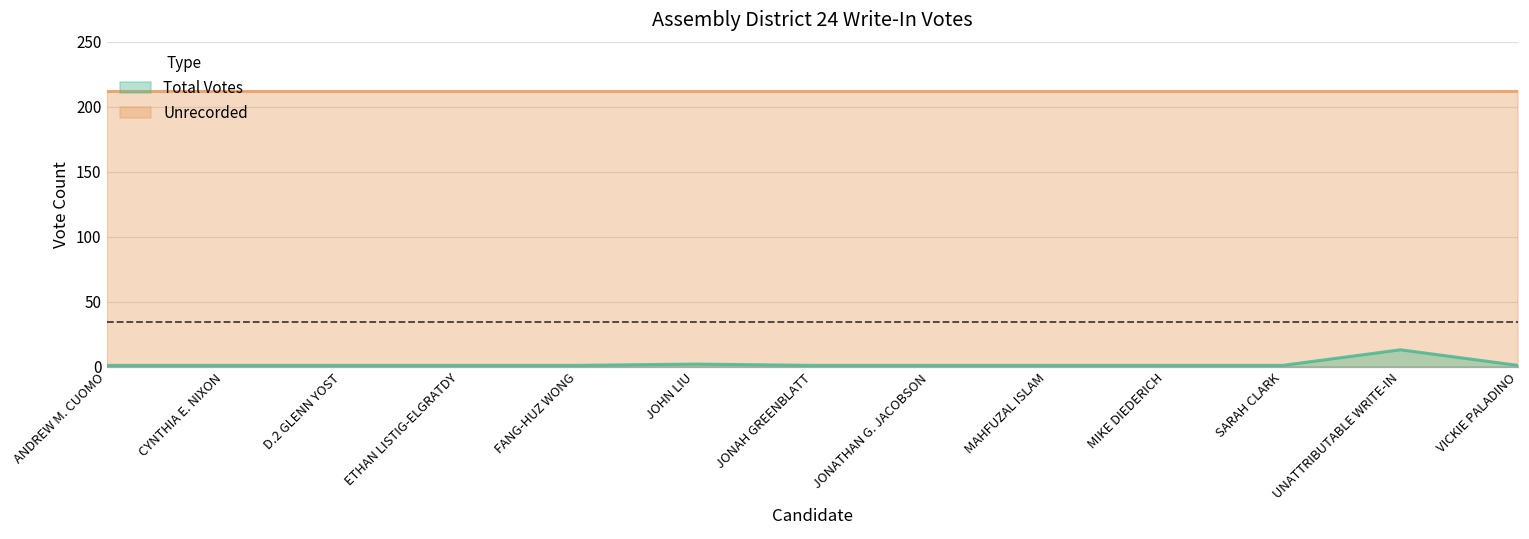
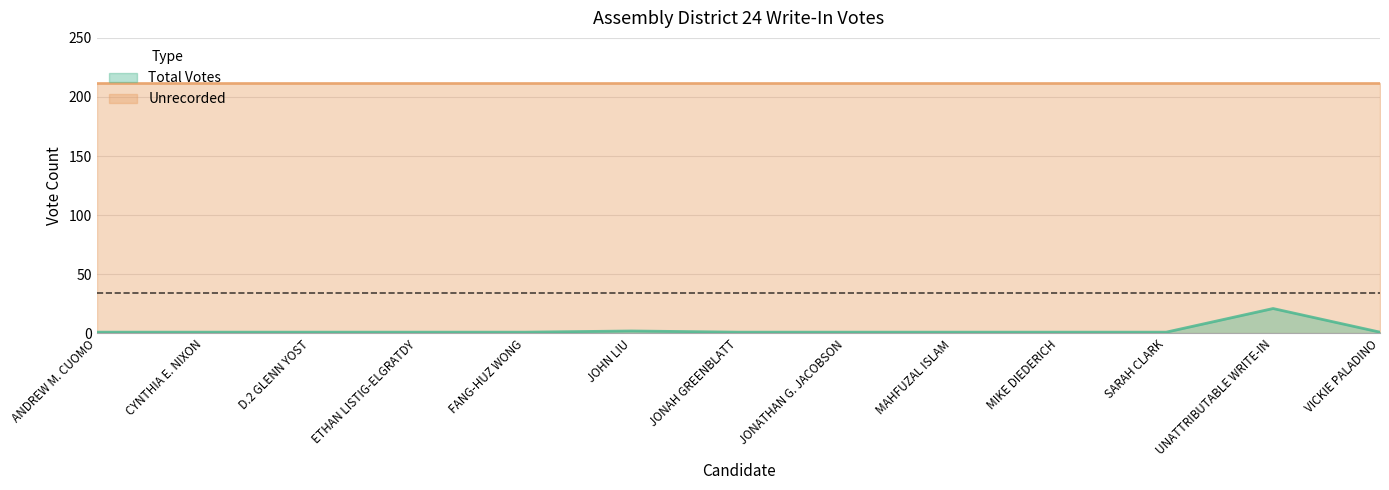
  {
    "Unrecorded": {
      "ANDREW M. CUOMO": 212,
      "CYNTHIA E. NIXON": 212,
      "D.2 GLENN YOST": 212,
      "ETHAN LISTIG-ELGRATDY": 212,
      "FANG-HUZ WONG": 212,
      "JOHN LIU": 212,
      "JONAH GREENBLATT": 212,
      "JONATHAN G. JACOBSON": 212,
      "MAHFUZAL ISLAM": 212,
      "MIKE DIEDERICH": 212,
      "SARAH CLARK": 212,
      "UNATTRIBUTABLE WRITE-IN": 212,
      "VICKIE PALADINO": 212
    },
    "Total Votes": {
      "ANDREW M. CUOMO": 1,
      "CYNTHIA E. NIXON": 1,
      "D.2 GLENN YOST": 1,
      "ETHAN LISTIG-ELGRATDY": 1,
      "FANG-HUZ WONG": 1,
      "JOHN LIU": 2,
      "JONAH GREENBLATT": 1,
      "JONATHAN G. JACOBSON": 1,
      "MAHFUZAL ISLAM": 1,
      "MIKE DIEDERICH": 1,
      "SARAH CLARK": 1,
-     "UNATTRIBUTABLE WRITE-IN": 13,
+     "UNATTRIBUTABLE WRITE-IN": 21,
      "VICKIE PALADINO": 1
    }
  }
